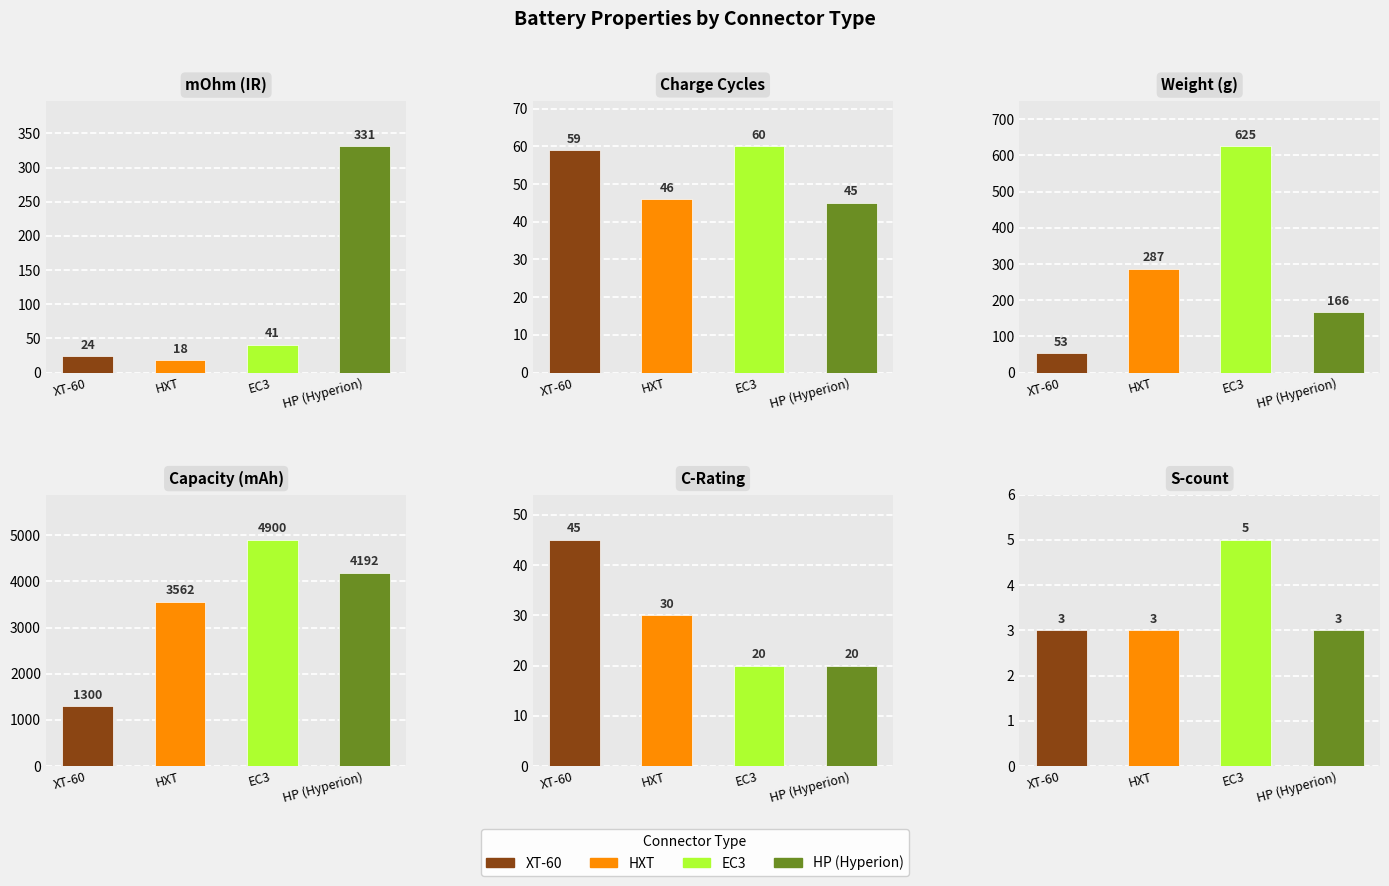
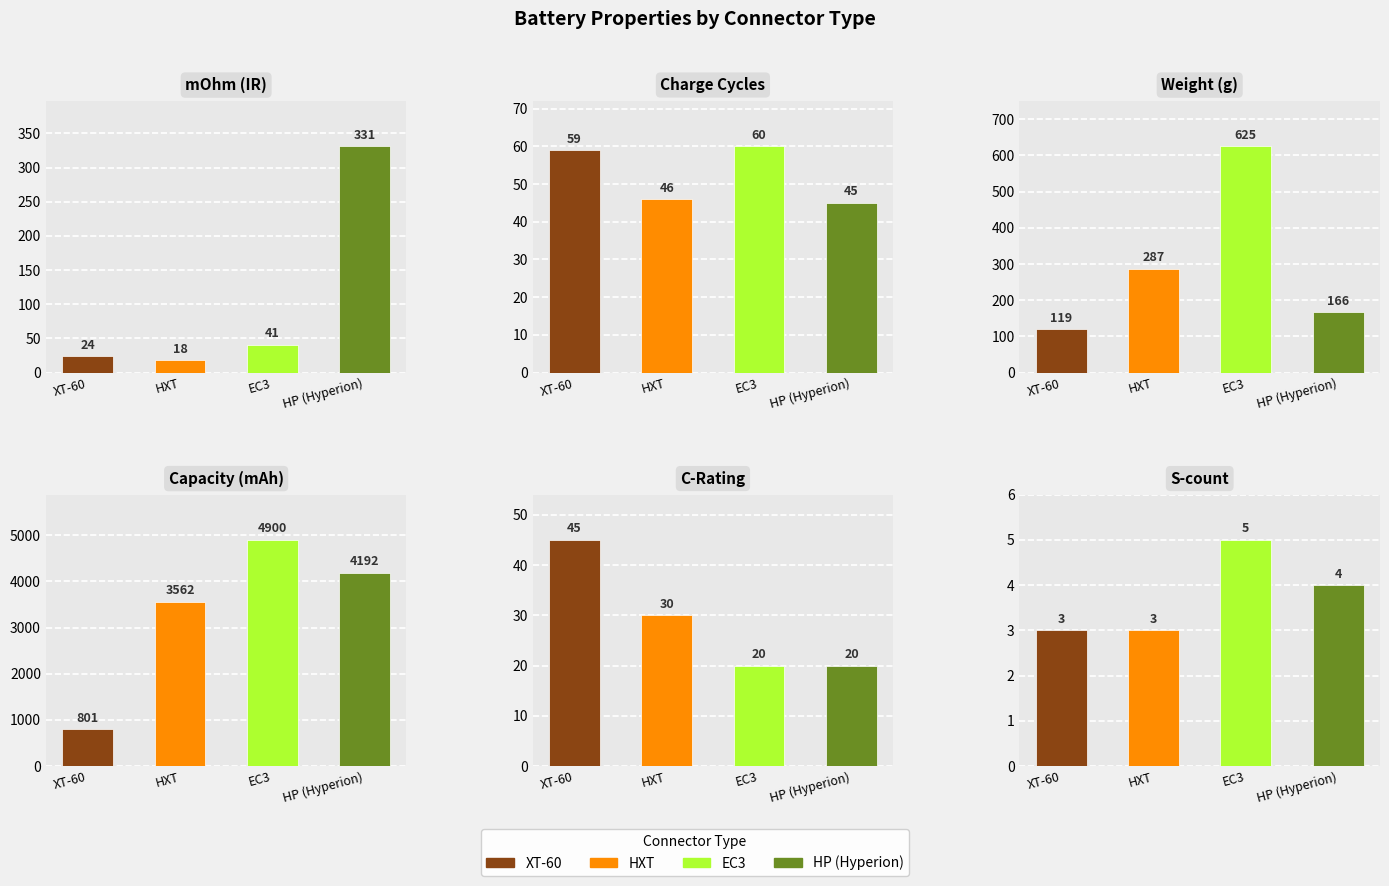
  {
    "mOhm (IR)": {
      "XT-60": 24,
      "HXT": 18,
      "EC3": 41,
      "HP (Hyperion)": 331
    },
    "Charge Cycles": {
      "XT-60": 59,
      "HXT": 46,
      "EC3": 60,
      "HP (Hyperion)": 45
    },
    "Weight (g)": {
-     "XT-60": 53,
+     "XT-60": 119,
      "HXT": 287,
      "EC3": 625,
      "HP (Hyperion)": 166
    },
    "Capacity (mAh)": {
-     "XT-60": 1300,
+     "XT-60": 801,
      "HXT": 3562,
      "EC3": 4900,
      "HP (Hyperion)": 4192
    },
    "C-Rating": {
      "XT-60": 45,
      "HXT": 30,
      "EC3": 20,
      "HP (Hyperion)": 20
    },
    "S-count": {
      "XT-60": 3,
      "HXT": 3,
      "EC3": 5,
-     "HP (Hyperion)": 3
+     "HP (Hyperion)": 4
    }
  }
